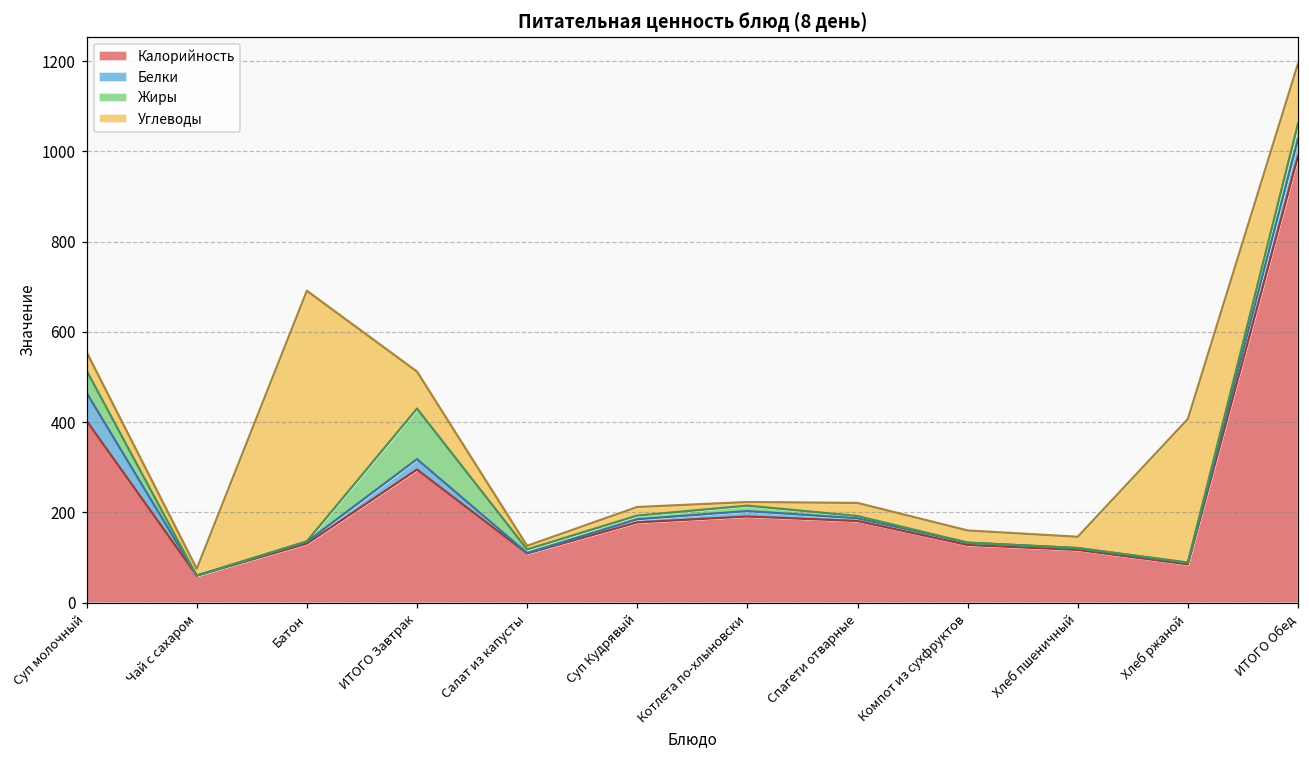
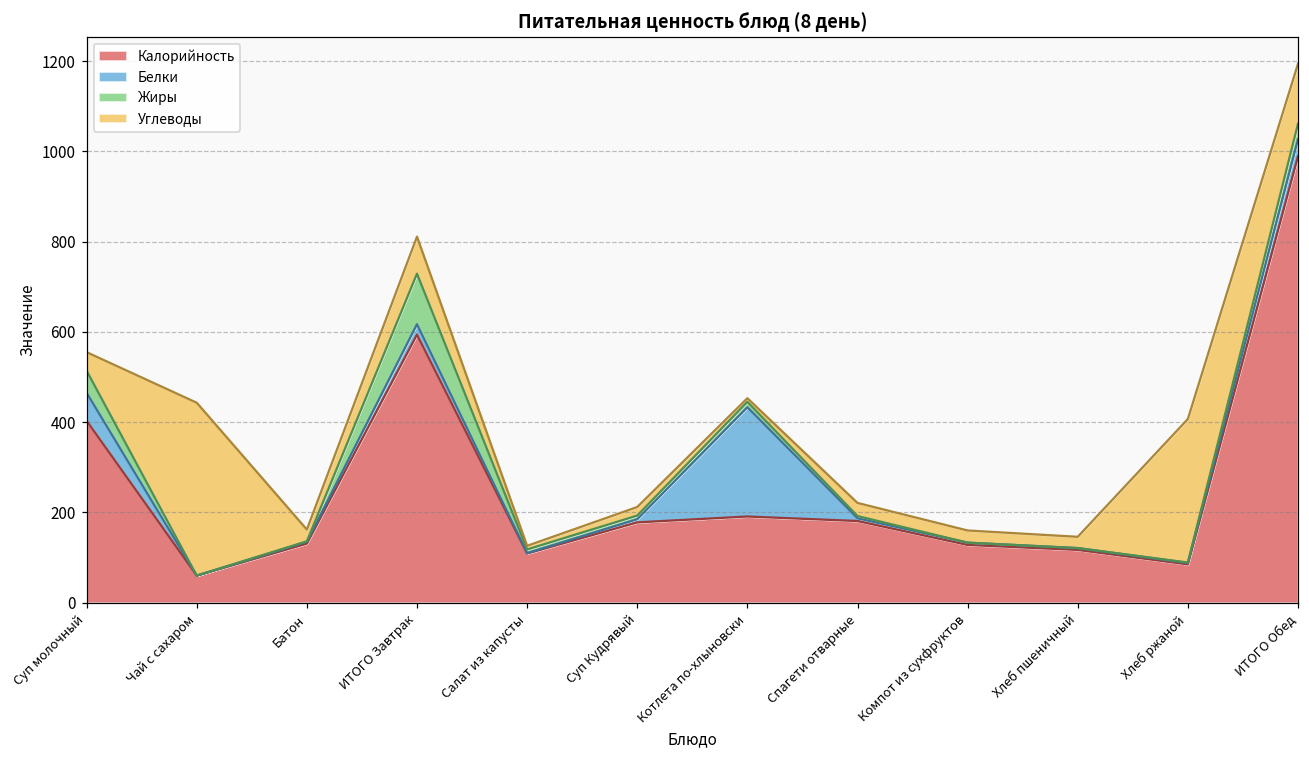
  {
    "Калорийность": {
      "Суп молочный": 400,
-     "ИТОГО Завтрак": 300,
+     "ИТОГО Завтрак": 590,
      "Суп Кудрявый": 180,
      "Котлета по-хлыновски": 190,
      "ИТОГО Обед": 990
    },
    "Белки": {
      "Суп молочный": 60,
      "ИТОГО Завтрак": 20,
      "Суп Кудрявый": 10,
-     "Котлета по-хлыновски": 10,
+     "Котлета по-хлыновски": 240,
      "ИТОГО Обед": 40
    },
    "Жиры": {
      "Суп молочный": 50,
      "ИТОГО Завтрак": 110,
      "Салат из капусты": 10,
      "Суп Кудрявый": 10,
      "Котлета по-хлыновски": 10,
      "ИТОГО Обед": 30
    },
    "Углеводы": {
      "Суп молочный": 40,
-     "Чай с сахаром": 20,
-     "Батон": 560,
+     "Чай с сахаром": 380,
+     "Батон": 30,
      "ИТОГО Завтрак": 80,
      "Салат из капусты": 10,
      "Суп Кудрявый": 20,
      "Котлета по-хлыновски": 10,
      "Спагети отварные": 30,
      "Компот из сухфруктов": 30,
      "Хлеб пшеничный": 30,
      "Хлеб ржаной": 320,
      "ИТОГО Обед": 130
    }
  }
